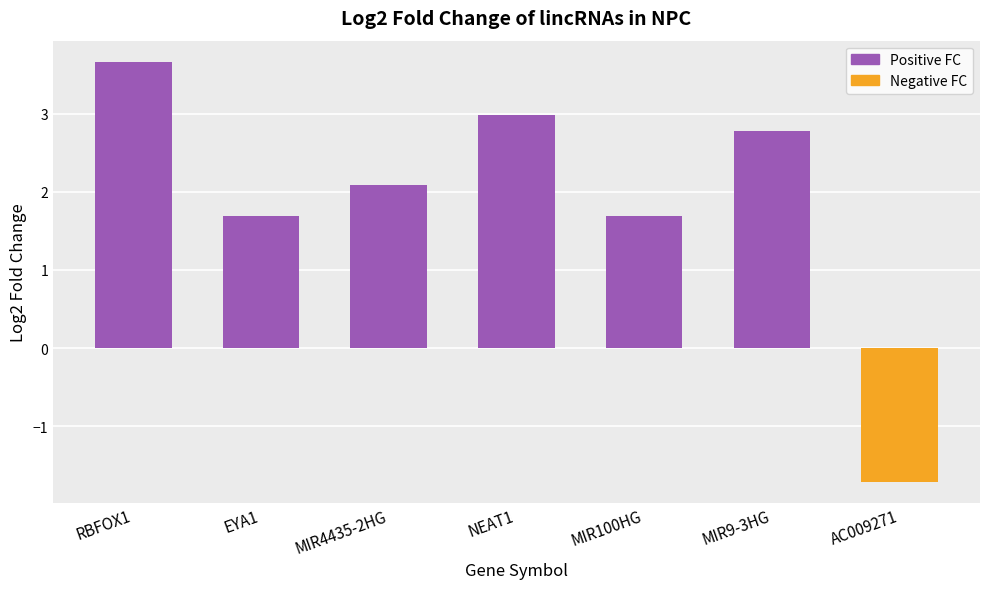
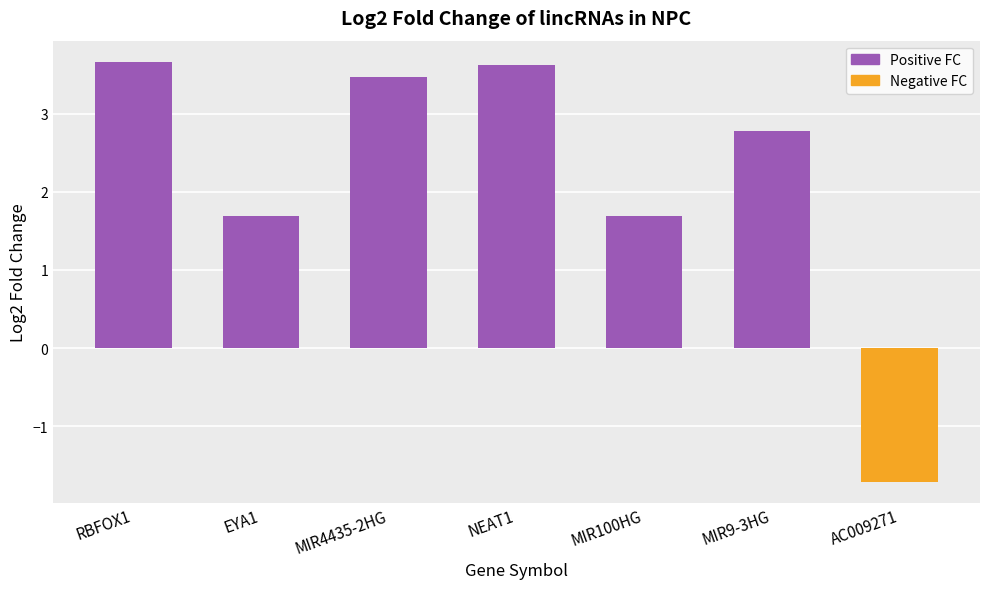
  {
    "RBFOX1": 3.7,
    "EYA1": 1.7,
-   "MIR4435-2HG": 2.1,
-   "NEAT1": 3.0,
+   "MIR4435-2HG": 3.5,
+   "NEAT1": 3.6,
    "MIR100HG": 1.7,
    "MIR9-3HG": 2.8,
    "AC009271": -1.7
  }
